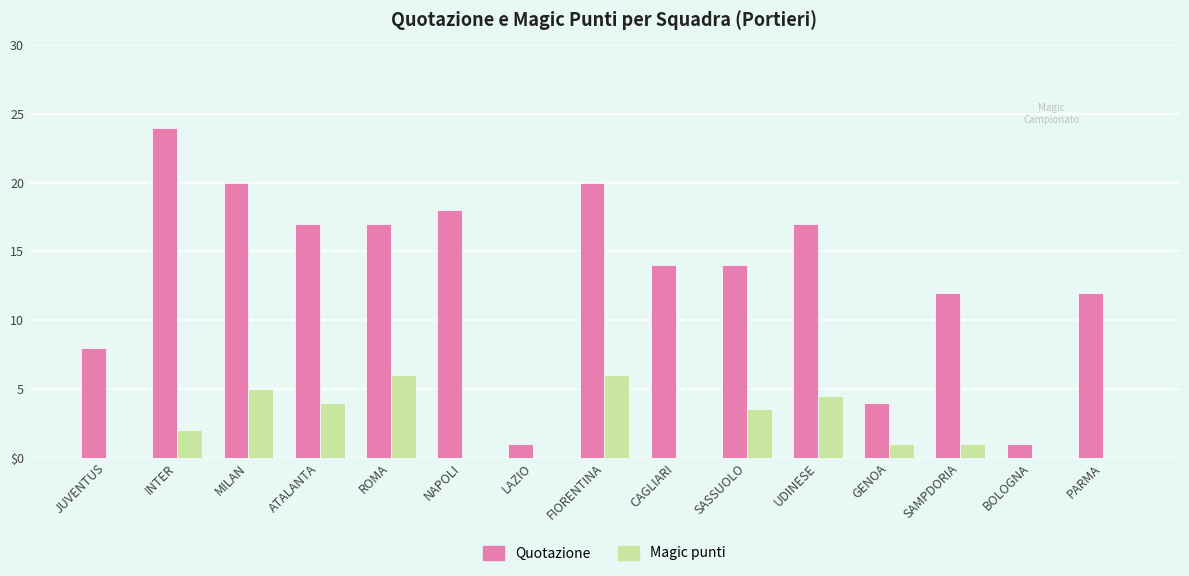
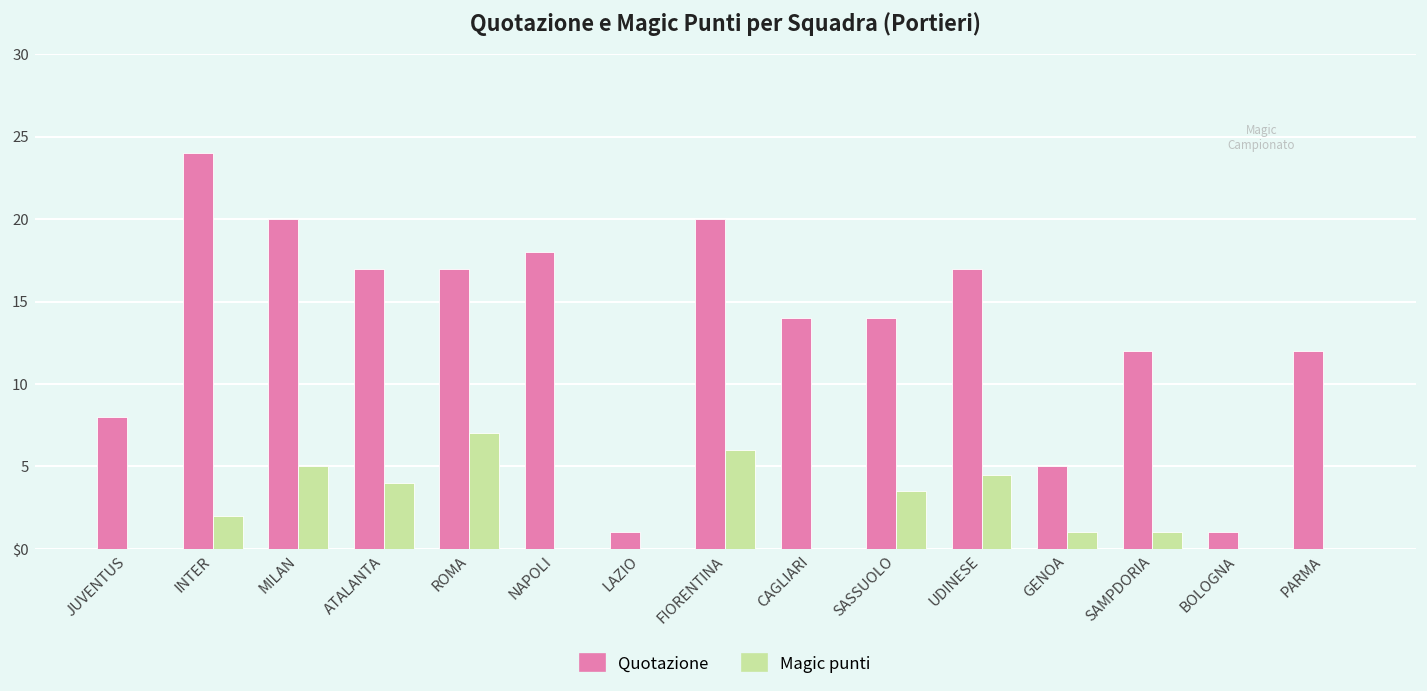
  {
    "Quotazione": {
      "JUVENTUS": 8,
      "INTER": 24,
      "MILAN": 20,
      "ATALANTA": 17,
      "ROMA": 17,
      "NAPOLI": 18,
      "LAZIO": 1,
      "FIORENTINA": 20,
      "CAGLIARI": 14,
      "SASSUOLO": 14,
      "UDINESE": 17,
-     "GENOA": 4,
+     "GENOA": 5,
      "SAMPDORIA": 12,
      "BOLOGNA": 1,
      "PARMA": 12
    },
    "Magic punti": {
      "JUVENTUS": 0,
      "INTER": 2,
      "MILAN": 5,
      "ATALANTA": 4,
-     "ROMA": 6,
+     "ROMA": 7,
      "NAPOLI": 0,
      "LAZIO": 0,
      "FIORENTINA": 6,
      "CAGLIARI": 0,
      "SASSUOLO": 3.5,
      "UDINESE": 4.5,
      "GENOA": 1,
      "SAMPDORIA": 1,
      "BOLOGNA": 0,
      "PARMA": 0
    }
  }
